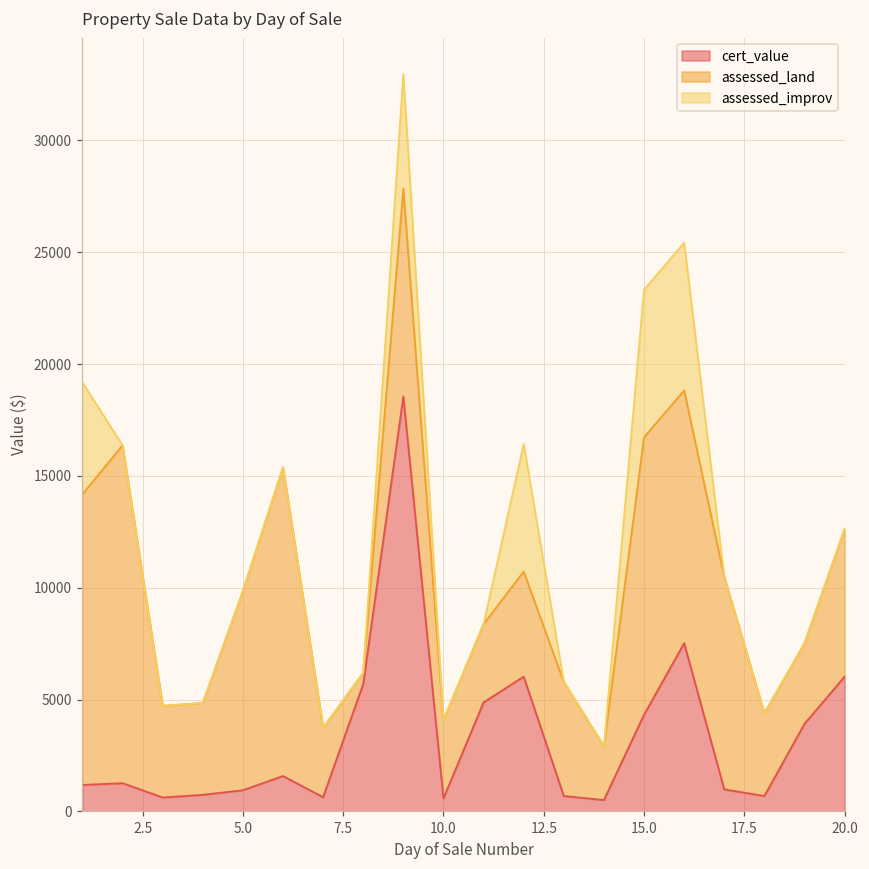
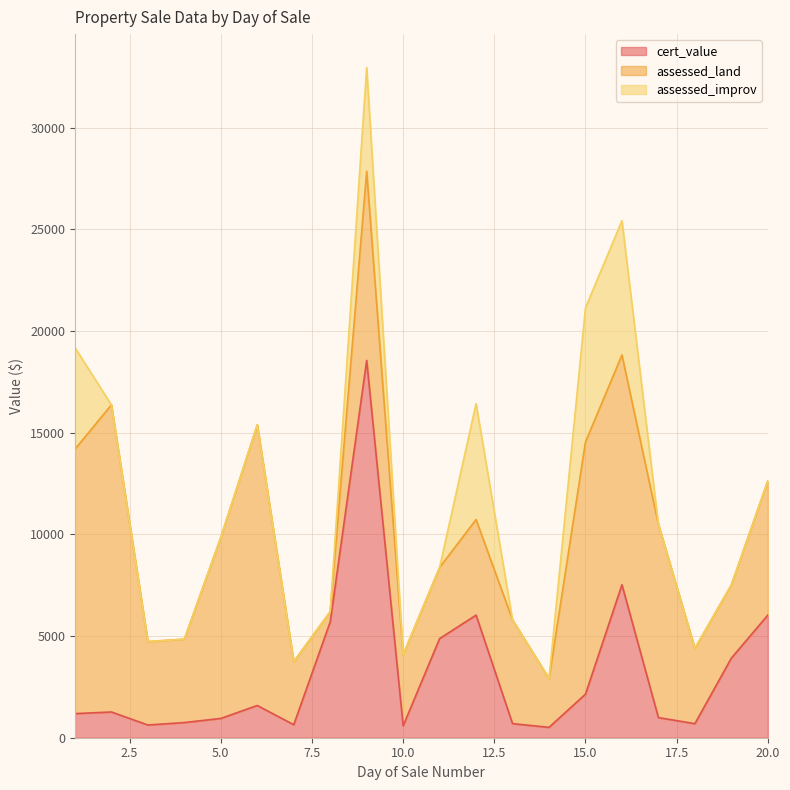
  {
    "cert_value": {
      "5.0": 900,
      "10.0": 600,
-     "15.0": 4300,
+     "15.0": 2100,
      "20.0": 6000
    }
  }
